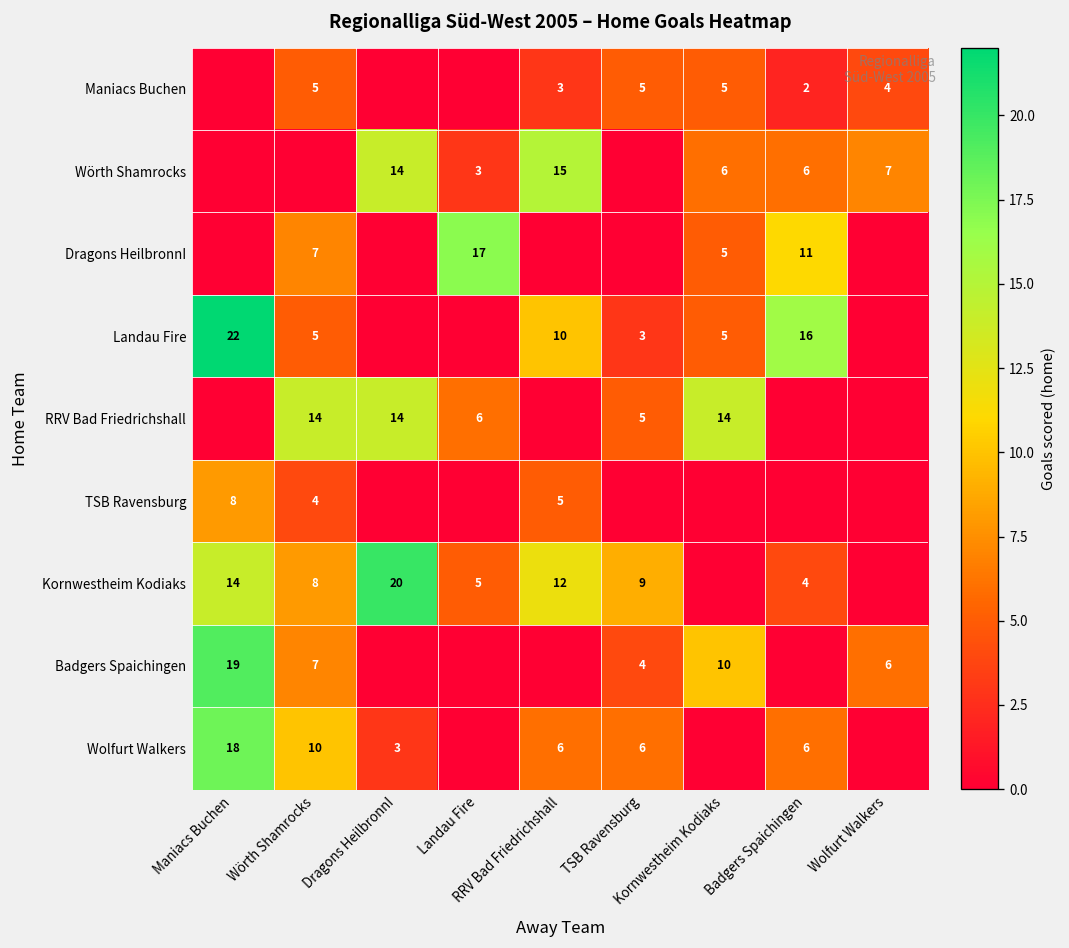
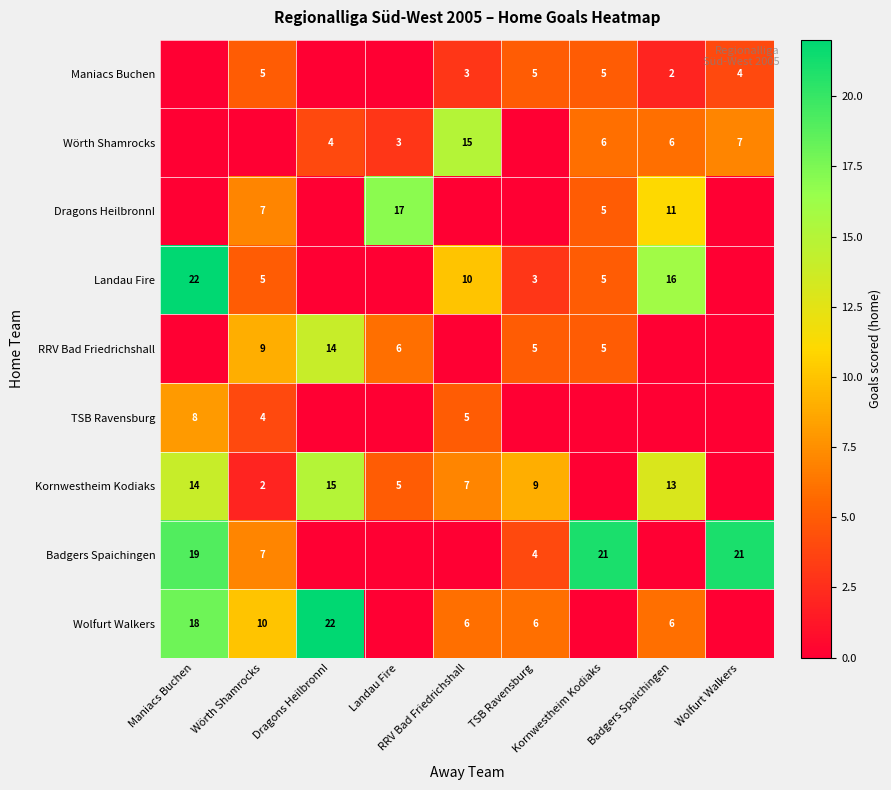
  {
    "Maniacs Buchen": {
      "Wörth Shamrocks": 5,
      "RRV Bad Friedrichshall": 3,
      "TSB Ravensburg": 5,
      "Kornwestheim Kodiaks": 5,
      "Badgers Spaichingen": 2
    },
    "Wörth Shamrocks": {
-     "Dragons HeilbronnI": 14,
+     "Dragons HeilbronnI": 4,
      "Landau Fire": 3,
      "RRV Bad Friedrichshall": 15,
      "Kornwestheim Kodiaks": 6,
      "Badgers Spaichingen": 6,
      "Wolfurt Walkers": 7
    },
    "Dragons HeilbronnI": {
      "Wörth Shamrocks": 7,
      "Landau Fire": 17,
      "Kornwestheim Kodiaks": 5,
      "Badgers Spaichingen": 11
    },
    "Landau Fire": {
      "Maniacs Buchen": 22,
      "Wörth Shamrocks": 5,
      "RRV Bad Friedrichshall": 10,
      "TSB Ravensburg": 3,
      "Kornwestheim Kodiaks": 5,
      "Badgers Spaichingen": 16
    },
    "RRV Bad Friedrichshall": {
-     "Wörth Shamrocks": 14,
+     "Wörth Shamrocks": 9,
      "Dragons HeilbronnI": 14,
      "Landau Fire": 6,
      "TSB Ravensburg": 5,
-     "Kornwestheim Kodiaks": 14
+     "Kornwestheim Kodiaks": 5
    },
    "TSB Ravensburg": {
      "Maniacs Buchen": 8,
      "Wörth Shamrocks": 4,
      "RRV Bad Friedrichshall": 5
    },
    "Kornwestheim Kodiaks": {
      "Maniacs Buchen": 14,
-     "Wörth Shamrocks": 8,
-     "Dragons HeilbronnI": 20,
+     "Wörth Shamrocks": 2,
+     "Dragons HeilbronnI": 15,
      "Landau Fire": 5,
-     "RRV Bad Friedrichshall": 12,
+     "RRV Bad Friedrichshall": 7,
      "TSB Ravensburg": 9,
-     "Badgers Spaichingen": 4
+     "Badgers Spaichingen": 13
    },
    "Badgers Spaichingen": {
      "Maniacs Buchen": 19,
      "Wörth Shamrocks": 7,
      "TSB Ravensburg": 4,
-     "Kornwestheim Kodiaks": 10,
-     "Wolfurt Walkers": 6
+     "Kornwestheim Kodiaks": 21,
+     "Wolfurt Walkers": 21
    },
    "Wolfurt Walkers": {
      "Maniacs Buchen": 18,
      "Wörth Shamrocks": 10,
-     "Dragons HeilbronnI": 3,
+     "Dragons HeilbronnI": 22,
      "RRV Bad Friedrichshall": 6,
      "TSB Ravensburg": 6,
      "Badgers Spaichingen": 6
    }
  }
